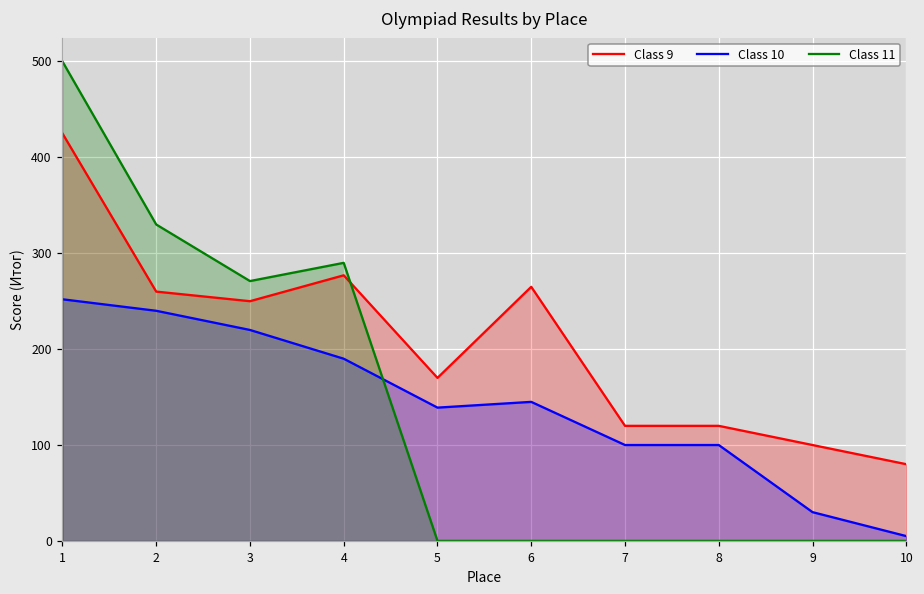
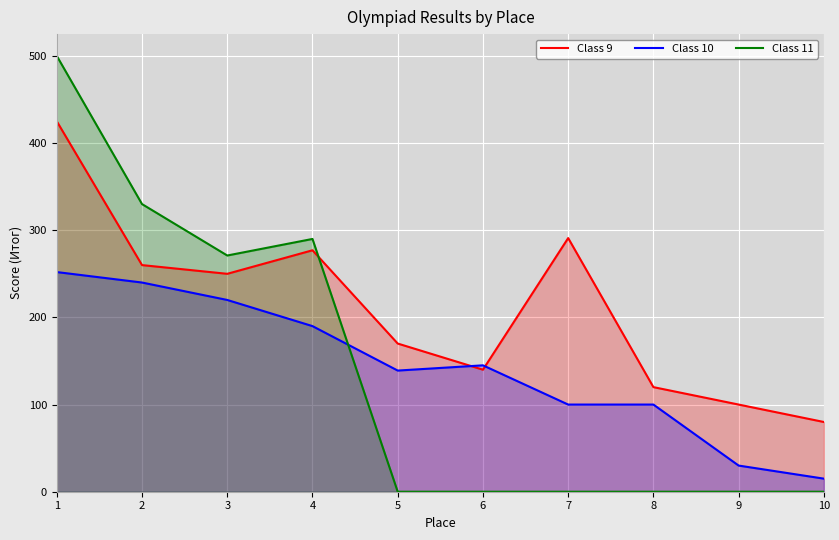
  {
    "Class 9": {
      "1": 430,
      "2": 260,
      "3": 250,
      "4": 280,
      "5": 170,
-     "6": 270,
-     "7": 120,
+     "6": 140,
+     "7": 290,
      "8": 120,
      "9": 100,
      "10": 80
    },
    "Class 10": {
      "1": 250,
      "2": 240,
      "3": 220,
      "4": 190,
      "5": 140,
      "6": 150,
      "7": 100,
      "8": 100,
      "9": 30,
-     "10": 10
+     "10": 20
    },
    "Class 11": {
      "1": 500,
      "2": 330,
      "3": 270,
      "4": 290,
      "5": 0,
      "6": 0,
      "7": 0,
      "8": 0,
      "9": 0,
      "10": 0
    }
  }
